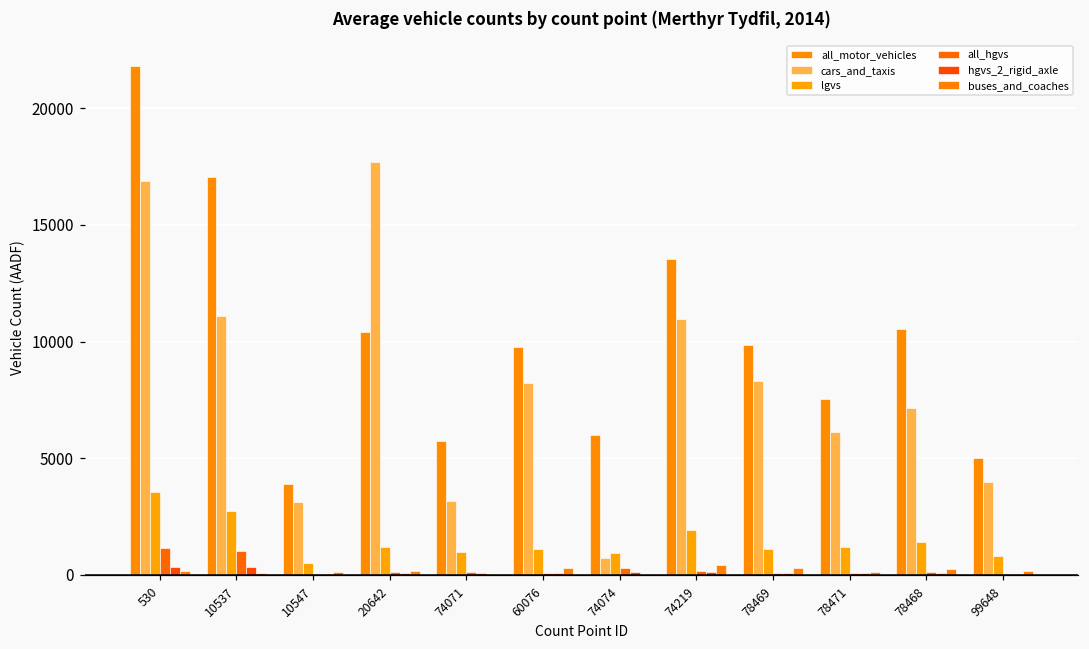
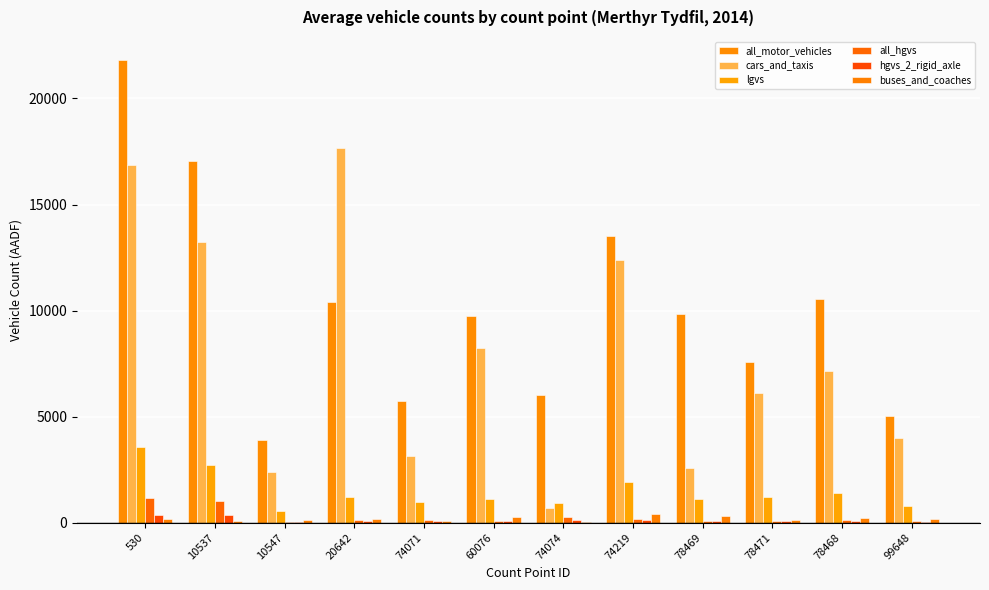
  {
    "cars_and_taxis": {
      "530": 16900,
-     "10537": 11100,
-     "10547": 3100,
+     "10537": 13200,
+     "10547": 2400,
      "20642": 17700,
      "74071": 3200,
      "60076": 8200,
      "74074": 700,
-     "74219": 11000,
-     "78469": 8300,
+     "74219": 12400,
+     "78469": 2600,
      "78471": 6100,
      "78468": 7200,
      "99648": 4000
    }
  }
